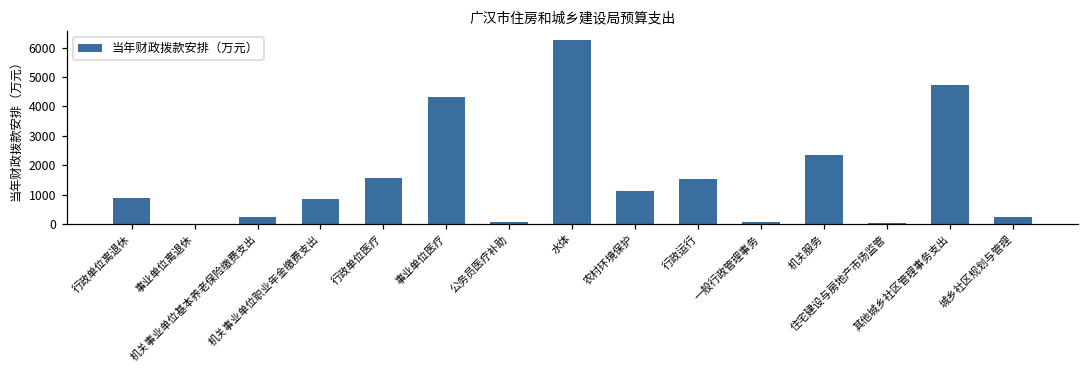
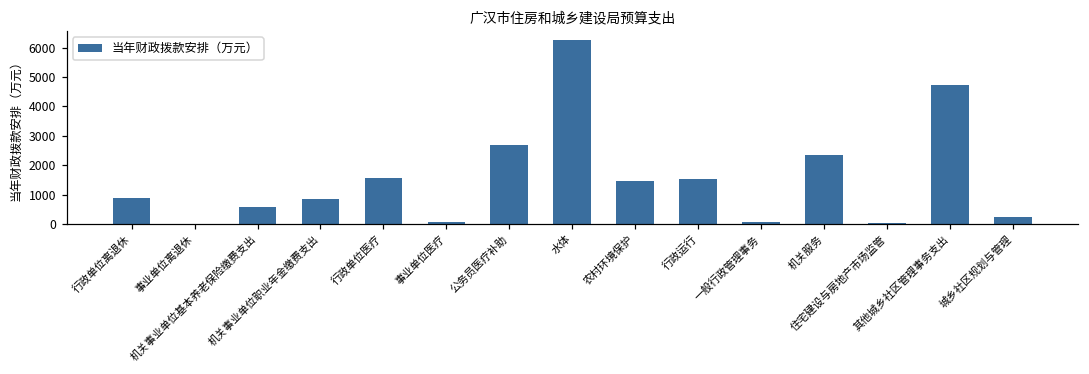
  {
    "行政单位离退休": 900,
-   "机关事业单位基本养老保险缴费支出": 200,
+   "机关事业单位基本养老保险缴费支出": 600,
    "机关事业单位职业年金缴费支出": 800,
    "行政单位医疗": 1600,
-   "事业单位医疗": 4300,
-   "公务员医疗补助": 100,
+   "事业单位医疗": 100,
+   "公务员医疗补助": 2700,
    "水体": 6300,
-   "农村环境保护": 1100,
+   "农村环境保护": 1500,
    "行政运行": 1500,
    "机关服务": 2300,
    "其他城乡社区管理事务支出": 4700,
    "城乡社区规划与管理": 200
  }
